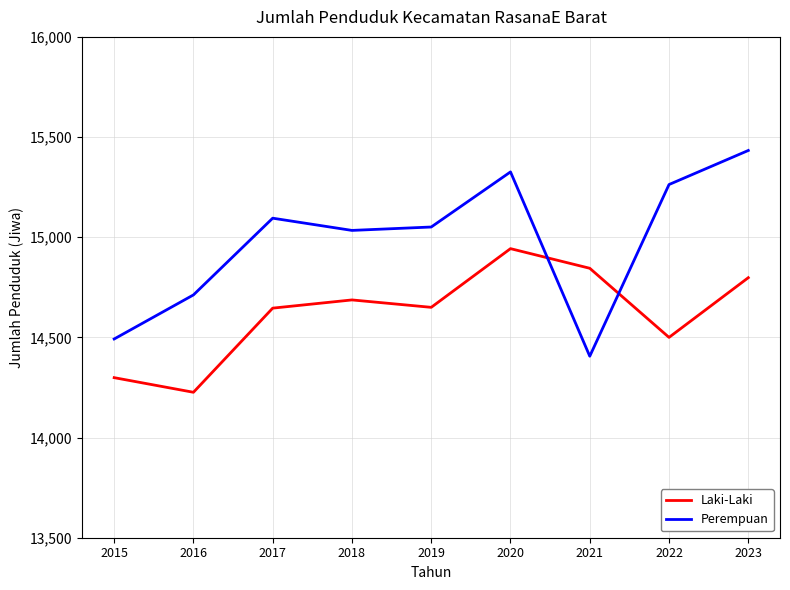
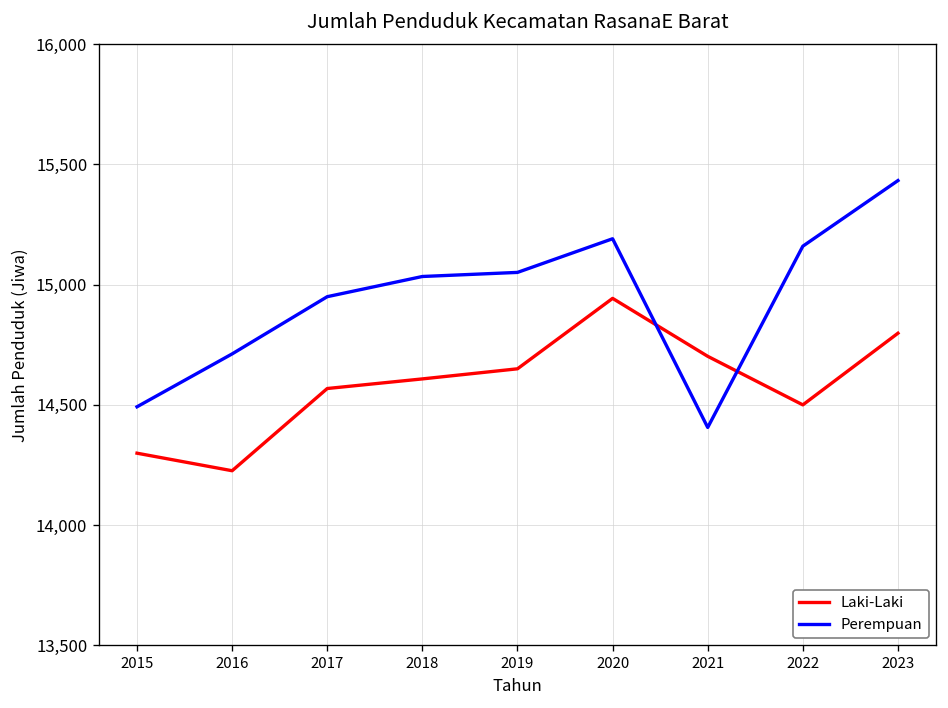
  {
    "Laki-Laki": {
      "2015": "14,300",
      "2016": "14,230",
-     "2017": "14,650",
-     "2018": "14,690",
+     "2017": "14,570",
+     "2018": "14,610",
      "2019": "14,650",
      "2020": "14,940",
-     "2021": "14,850",
+     "2021": "14,700",
      "2022": "14,500",
      "2023": "14,800"
    },
    "Perempuan": {
      "2015": "14,490",
      "2016": "14,710",
-     "2017": "15,100",
+     "2017": "14,950",
      "2018": "15,030",
      "2019": "15,050",
-     "2020": "15,330",
+     "2020": "15,190",
      "2021": "14,410",
-     "2022": "15,260",
+     "2022": "15,160",
      "2023": "15,430"
    }
  }
